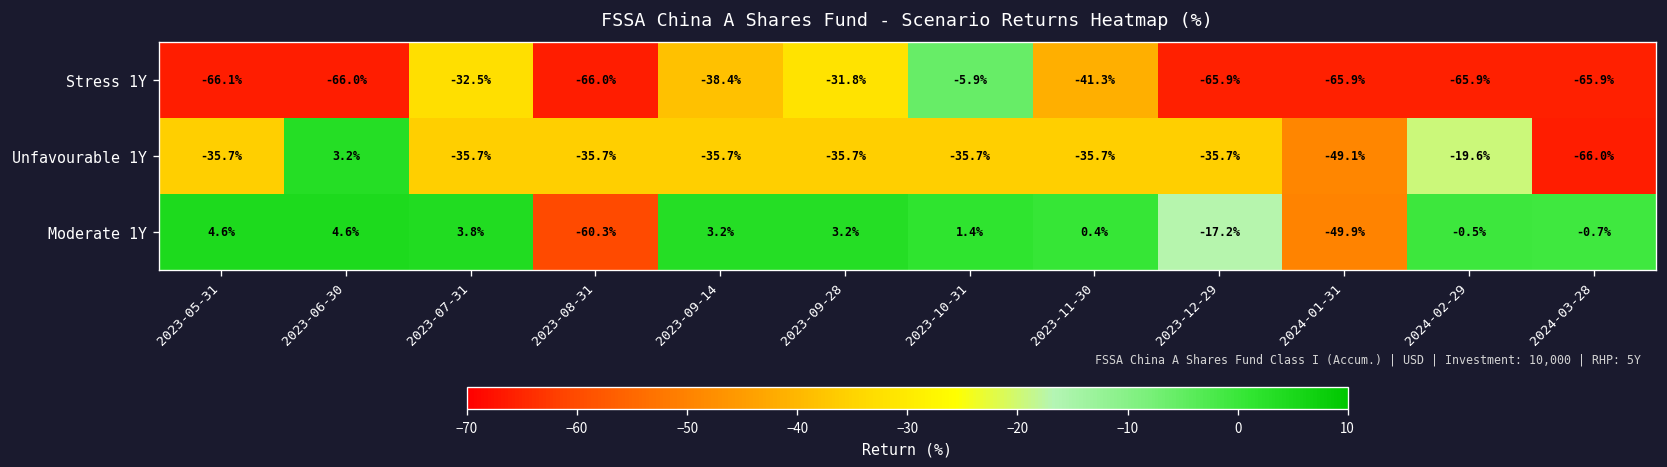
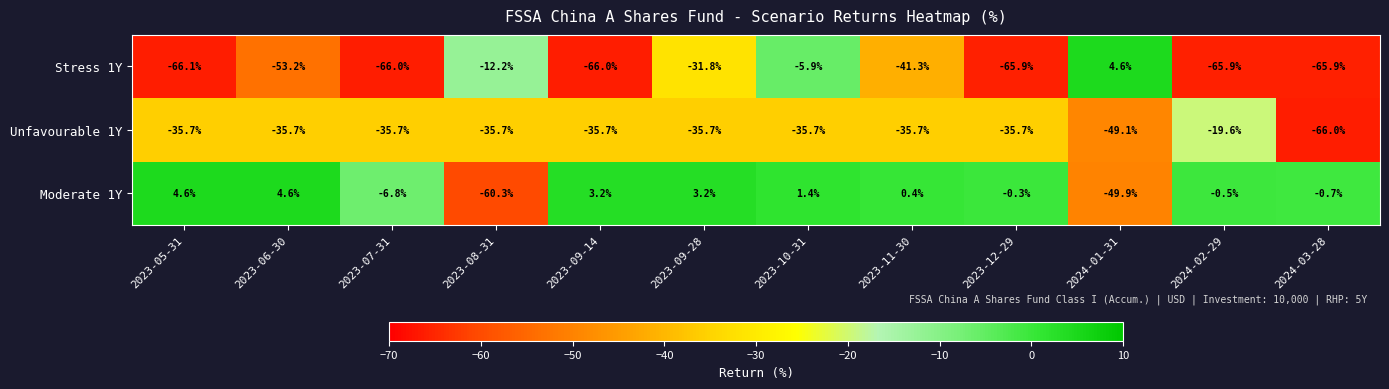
  {
    "Stress 1Y": {
      "2023-05-31": "-66.1%",
-     "2023-06-30": "-66.0%",
-     "2023-07-31": "-32.5%",
-     "2023-08-31": "-66.0%",
-     "2023-09-14": "-38.4%",
+     "2023-06-30": "-53.2%",
+     "2023-07-31": "-66.0%",
+     "2023-08-31": "-12.2%",
+     "2023-09-14": "-66.0%",
      "2023-09-28": "-31.8%",
      "2023-10-31": "-5.9%",
      "2023-11-30": "-41.3%",
      "2023-12-29": "-65.9%",
-     "2024-01-31": "-65.9%",
+     "2024-01-31": "4.6%",
      "2024-02-29": "-65.9%",
      "2024-03-28": "-65.9%"
    },
    "Unfavourable 1Y": {
      "2023-05-31": "-35.7%",
-     "2023-06-30": "3.2%",
+     "2023-06-30": "-35.7%",
      "2023-07-31": "-35.7%",
      "2023-08-31": "-35.7%",
      "2023-09-14": "-35.7%",
      "2023-09-28": "-35.7%",
      "2023-10-31": "-35.7%",
      "2023-11-30": "-35.7%",
      "2023-12-29": "-35.7%",
      "2024-01-31": "-49.1%",
      "2024-02-29": "-19.6%",
      "2024-03-28": "-66.0%"
    },
    "Moderate 1Y": {
      "2023-05-31": "4.6%",
      "2023-06-30": "4.6%",
-     "2023-07-31": "3.8%",
+     "2023-07-31": "-6.8%",
      "2023-08-31": "-60.3%",
      "2023-09-14": "3.2%",
      "2023-09-28": "3.2%",
      "2023-10-31": "1.4%",
      "2023-11-30": "0.4%",
-     "2023-12-29": "-17.2%",
+     "2023-12-29": "-0.3%",
      "2024-01-31": "-49.9%",
      "2024-02-29": "-0.5%",
      "2024-03-28": "-0.7%"
    }
  }
